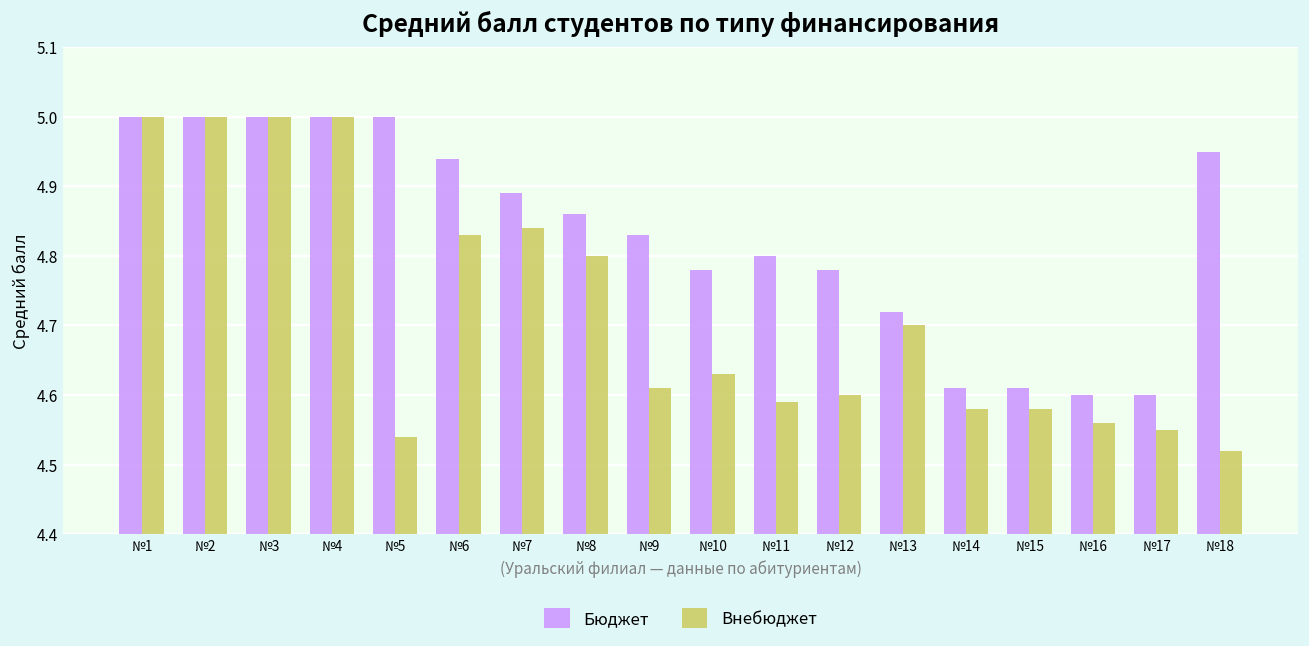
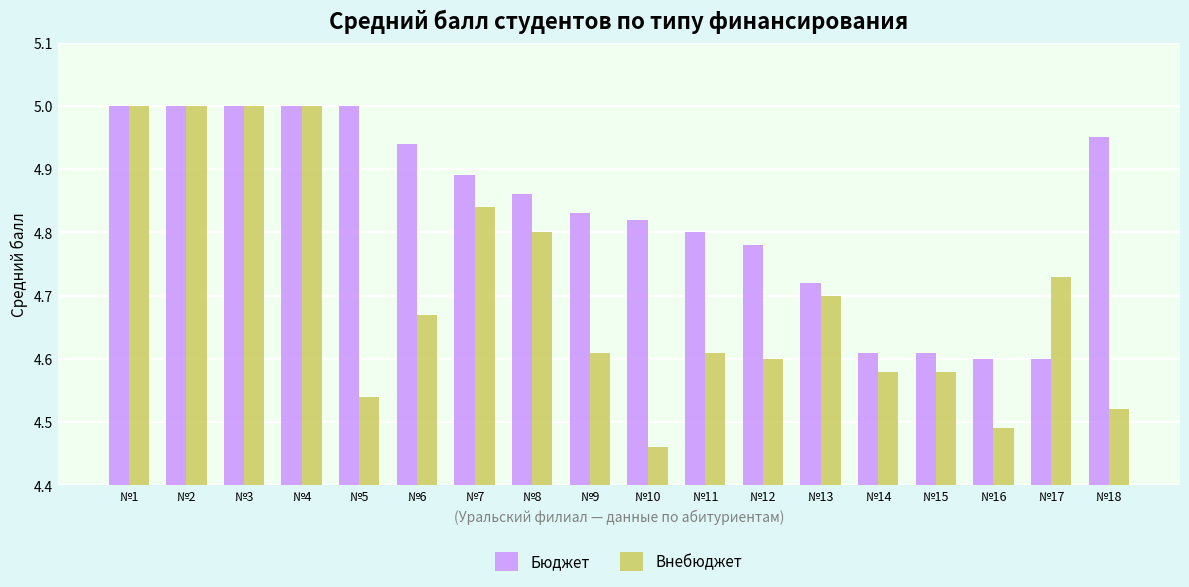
  {
    "Бюджет": {
      "№1": 5.00,
      "№2": 5.00,
      "№3": 5.00,
      "№4": 5.00,
      "№5": 5.00,
      "№6": 4.94,
      "№7": 4.89,
      "№8": 4.86,
      "№9": 4.83,
-     "№10": 4.78,
+     "№10": 4.82,
      "№11": 4.80,
      "№12": 4.78,
      "№13": 4.72,
      "№14": 4.61,
      "№15": 4.61,
      "№16": 4.60,
      "№17": 4.60,
      "№18": 4.95
    },
    "Внебюджет": {
      "№1": 5.00,
      "№2": 5.00,
      "№3": 5.00,
      "№4": 5.00,
      "№5": 4.54,
-     "№6": 4.83,
+     "№6": 4.67,
      "№7": 4.84,
      "№8": 4.80,
      "№9": 4.61,
-     "№10": 4.63,
-     "№11": 4.59,
+     "№10": 4.46,
+     "№11": 4.61,
      "№12": 4.60,
      "№13": 4.70,
      "№14": 4.58,
      "№15": 4.58,
-     "№16": 4.56,
-     "№17": 4.55,
+     "№16": 4.49,
+     "№17": 4.73,
      "№18": 4.52
    }
  }
